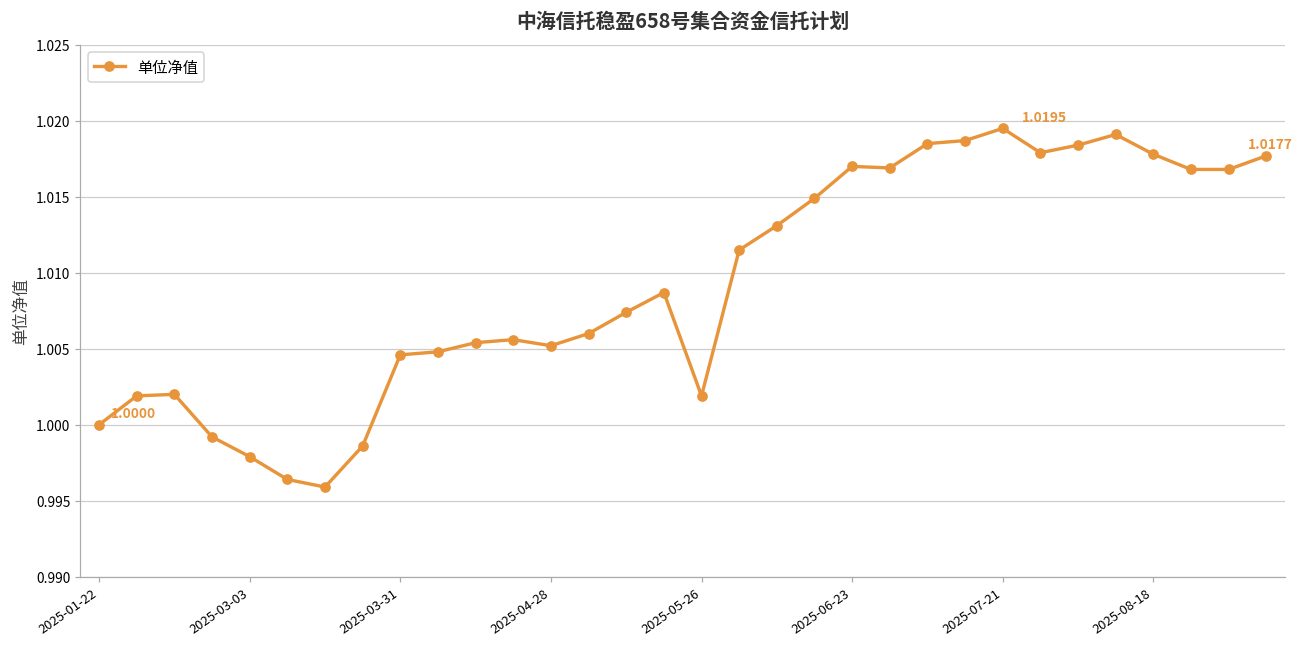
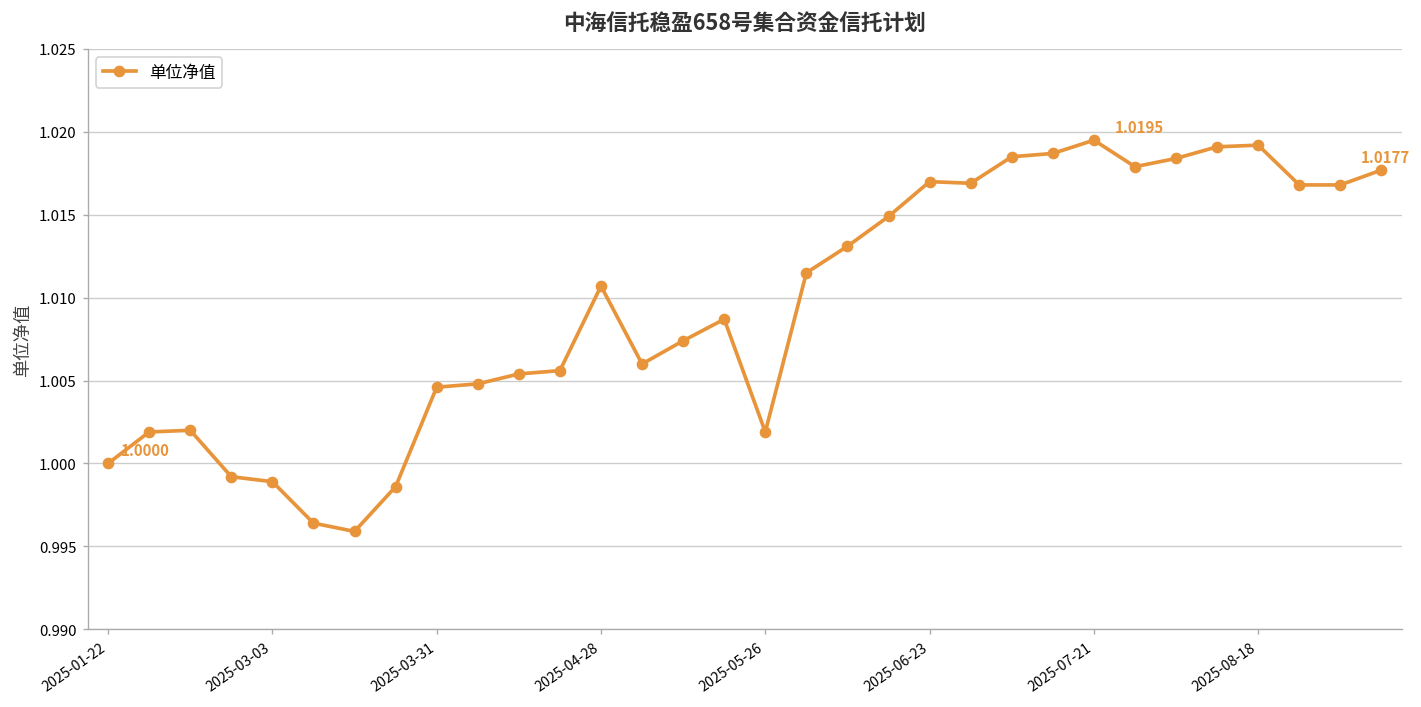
  {
-   "2025-03-03": 0.9979,
+   "2025-03-03": 0.9989,
    "2025-03-31": 1.0046,
-   "2025-04-28": 1.0052,
+   "2025-04-28": 1.0107,
    "2025-05-26": 1.0019,
    "2025-06-23": 1.0170,
-   "2025-08-18": 1.0178
+   "2025-08-18": 1.0192
  }
